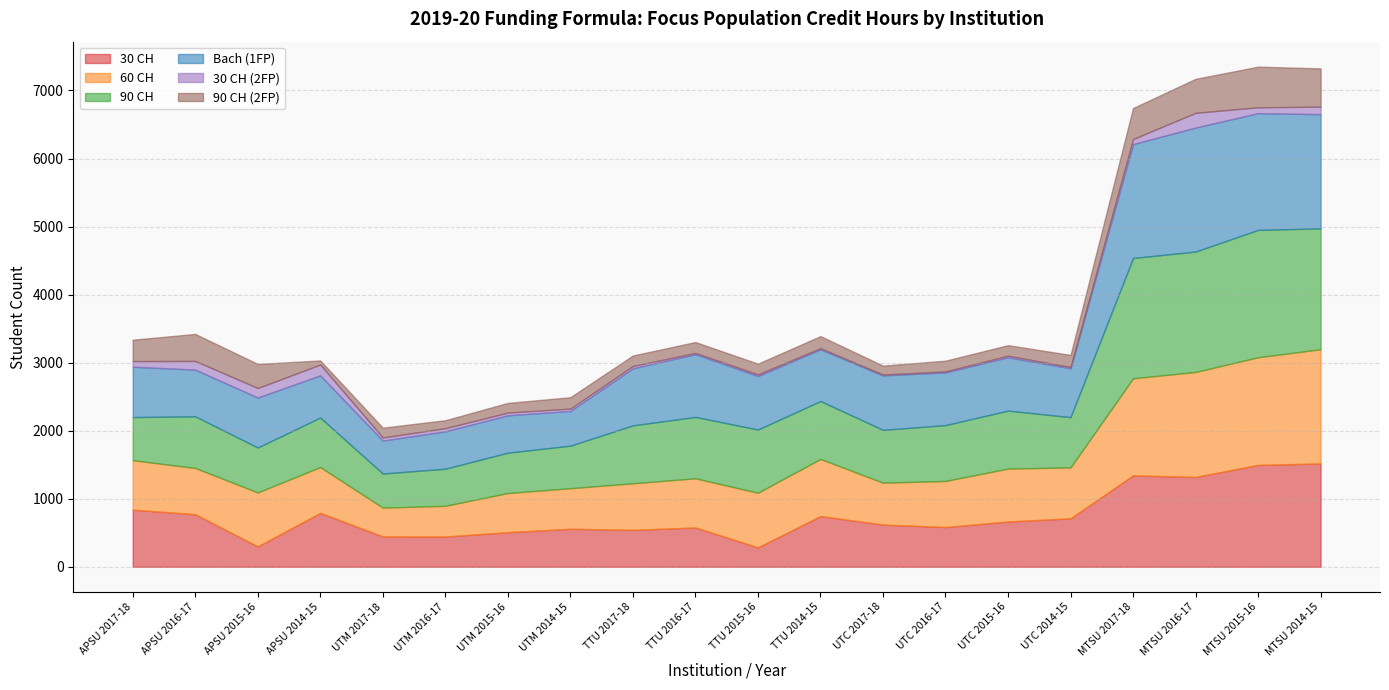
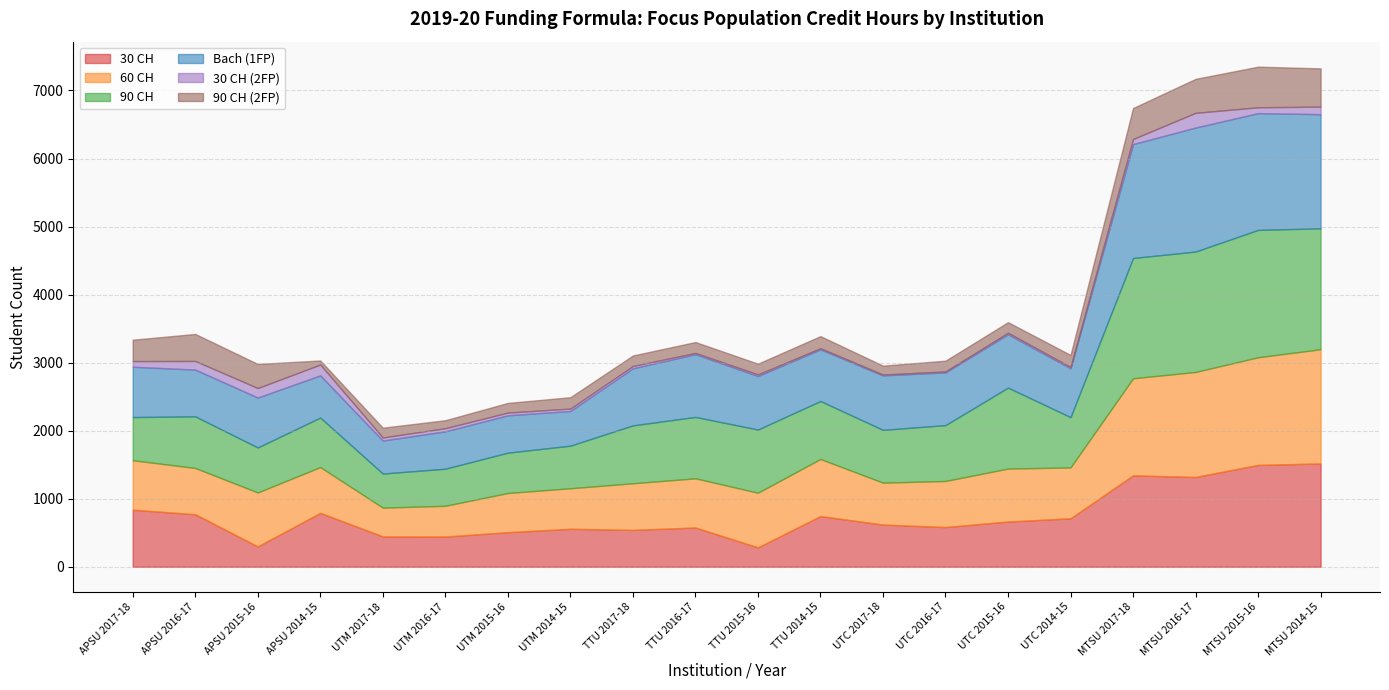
  {
    "30 CH": {
      "APSU 2017-18": 800,
      "APSU 2016-17": 800,
      "APSU 2015-16": 300,
      "APSU 2014-15": 800,
      "UTM 2017-18": 400,
      "UTM 2016-17": 400,
      "UTM 2015-16": 500,
      "UTM 2014-15": 600,
      "TTU 2017-18": 500,
      "TTU 2016-17": 600,
      "TTU 2015-16": 300,
      "TTU 2014-15": 700,
      "UTC 2017-18": 600,
      "UTC 2016-17": 600,
      "UTC 2015-16": 700,
      "UTC 2014-15": 700,
      "MTSU 2017-18": 1300,
      "MTSU 2016-17": 1300,
      "MTSU 2015-16": 1500,
      "MTSU 2014-15": 1500
    },
    "60 CH": {
      "APSU 2017-18": 700,
      "APSU 2016-17": 700,
      "APSU 2015-16": 800,
      "APSU 2014-15": 700,
      "UTM 2017-18": 400,
      "UTM 2016-17": 500,
      "UTM 2015-16": 600,
      "UTM 2014-15": 600,
      "TTU 2017-18": 700,
      "TTU 2016-17": 700,
      "TTU 2015-16": 800,
      "TTU 2014-15": 800,
      "UTC 2017-18": 600,
      "UTC 2016-17": 700,
      "UTC 2015-16": 800,
      "UTC 2014-15": 700,
      "MTSU 2017-18": 1400,
      "MTSU 2016-17": 1500,
      "MTSU 2015-16": 1600,
      "MTSU 2014-15": 1700
    },
    "90 CH": {
      "APSU 2017-18": 600,
      "APSU 2016-17": 800,
      "APSU 2015-16": 700,
      "APSU 2014-15": 700,
      "UTM 2017-18": 500,
      "UTM 2016-17": 500,
      "UTM 2015-16": 600,
      "UTM 2014-15": 600,
      "TTU 2017-18": 900,
      "TTU 2016-17": 900,
      "TTU 2015-16": 900,
      "TTU 2014-15": 900,
      "UTC 2017-18": 800,
      "UTC 2016-17": 800,
-     "UTC 2015-16": 900,
+     "UTC 2015-16": 1200,
      "UTC 2014-15": 700,
      "MTSU 2017-18": 1800,
      "MTSU 2016-17": 1800,
      "MTSU 2015-16": 1900,
      "MTSU 2014-15": 1800
    },
    "Bach (1FP)": {
      "APSU 2017-18": 700,
      "APSU 2016-17": 700,
      "APSU 2015-16": 700,
      "APSU 2014-15": 600,
      "UTM 2017-18": 500,
      "UTM 2016-17": 600,
      "UTM 2015-16": 500,
      "MTSU 2017-18": 1700,
      "MTSU 2016-17": 1800,
      "MTSU 2015-16": 1700,
      "MTSU 2014-15": 1700
    },
    "30 CH (2FP)": {
      "APSU 2017-18": 100,
      "APSU 2016-17": 100,
      "APSU 2015-16": 100,
      "APSU 2014-15": 200,
      "UTM 2017-18": 0,
      "UTM 2016-17": 0,
      "UTM 2015-16": 0,
      "MTSU 2017-18": 100,
      "MTSU 2016-17": 200,
      "MTSU 2015-16": 100,
      "MTSU 2014-15": 100
    },
    "90 CH (2FP)": {
      "APSU 2017-18": 300,
      "APSU 2016-17": 400,
      "APSU 2015-16": 400,
      "APSU 2014-15": 100,
      "UTM 2017-18": 100,
      "UTM 2016-17": 100,
      "UTM 2015-16": 100,
      "UTM 2014-15": 200,
      "TTU 2017-18": 200,
      "TTU 2016-17": 200,
      "TTU 2015-16": 200,
      "TTU 2014-15": 200,
      "UTC 2017-18": 100,
      "UTC 2016-17": 200,
      "UTC 2015-16": 200,
      "UTC 2014-15": 200,
      "MTSU 2017-18": 500,
      "MTSU 2016-17": 500,
      "MTSU 2015-16": 600,
      "MTSU 2014-15": 600
    }
  }
